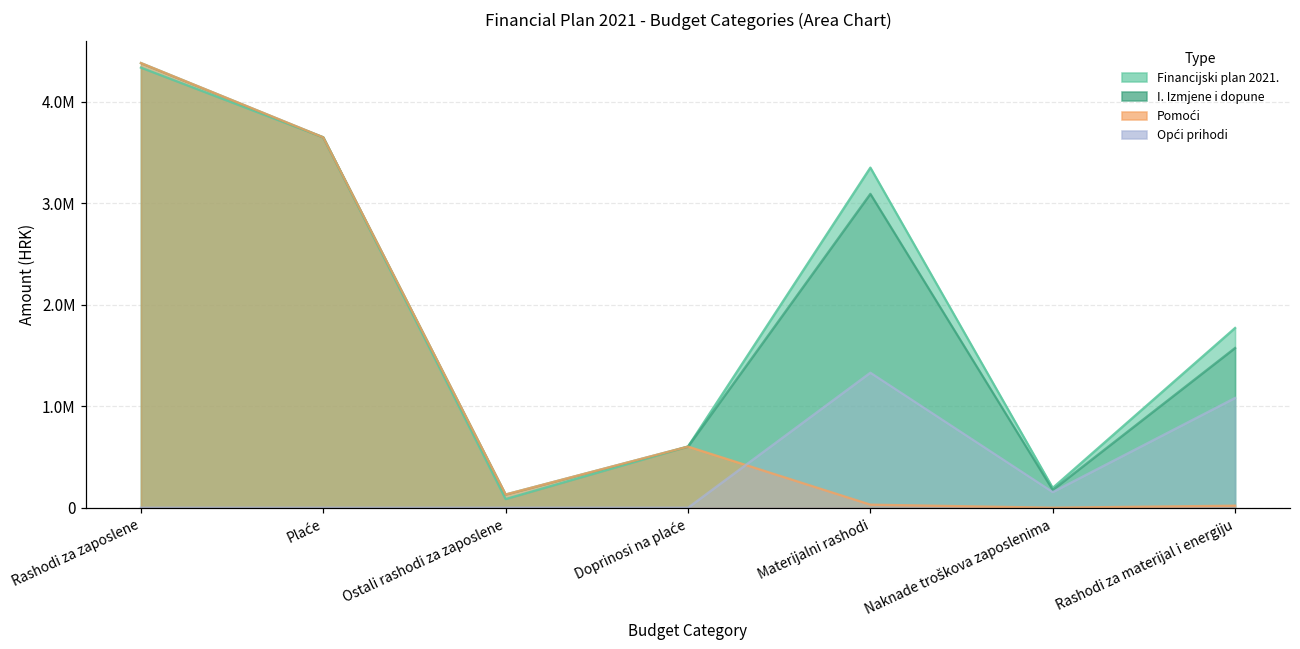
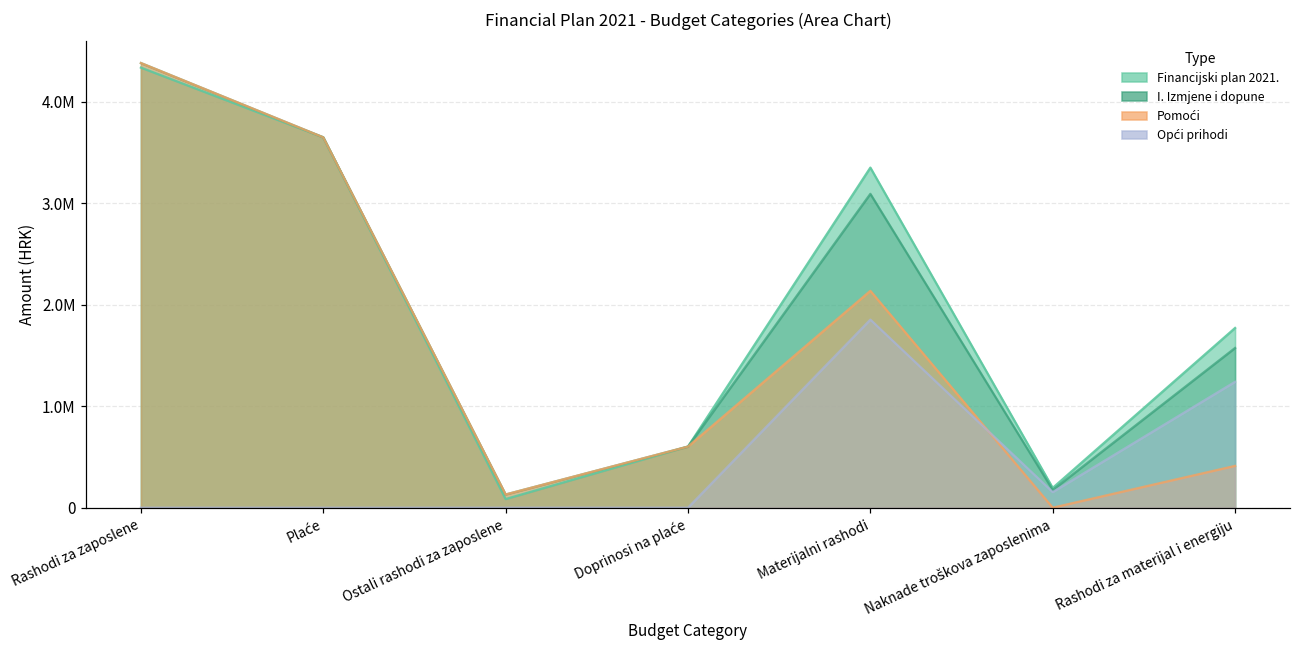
  {
    "Pomoći": {
-     "Materijalni rashodi": 0,
+     "Materijalni rashodi": 2100000,
      "Naknade troškova zaposlenima": 0,
-     "Rashodi za materijal i energiju": 0
+     "Rashodi za materijal i energiju": 400000
    },
    "Opći prihodi": {
      "Rashodi za zaposlene": 0,
      "Plaće": 0,
      "Ostali rashodi za zaposlene": 0,
      "Doprinosi na plaće": 0,
-     "Materijalni rashodi": 1300000,
-     "Rashodi za materijal i energiju": 1100000
+     "Materijalni rashodi": 1900000,
+     "Rashodi za materijal i energiju": 1200000
    }
  }
